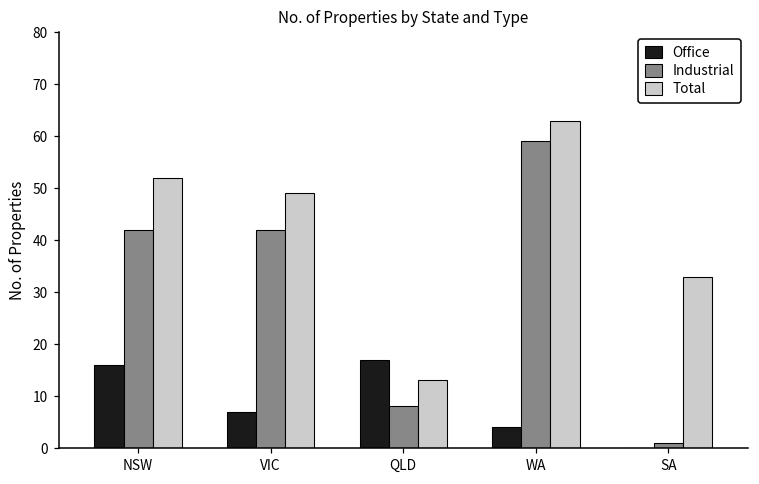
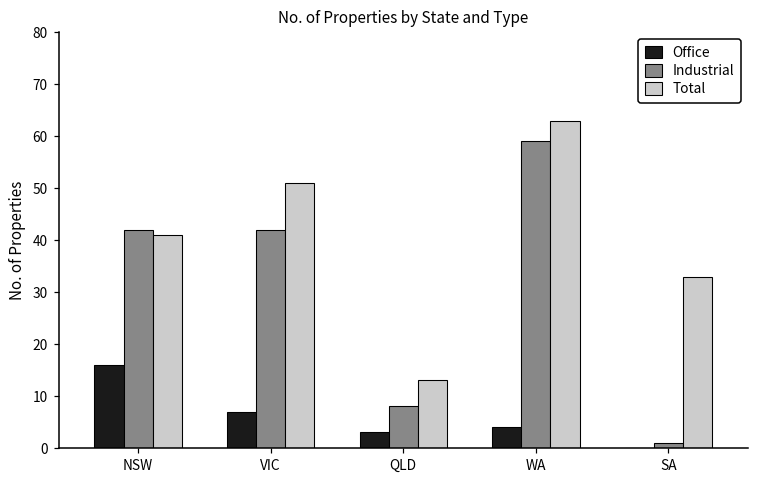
  {
    "Office": {
      "NSW": 16,
      "VIC": 7,
-     "QLD": 17,
+     "QLD": 3,
      "WA": 4,
      "SA": 0
    },
    "Industrial": {
      "NSW": 42,
      "VIC": 42,
      "QLD": 8,
      "WA": 59,
      "SA": 1
    },
    "Total": {
-     "NSW": 52,
-     "VIC": 49,
+     "NSW": 41,
+     "VIC": 51,
      "QLD": 13,
      "WA": 63,
      "SA": 33
    }
  }
